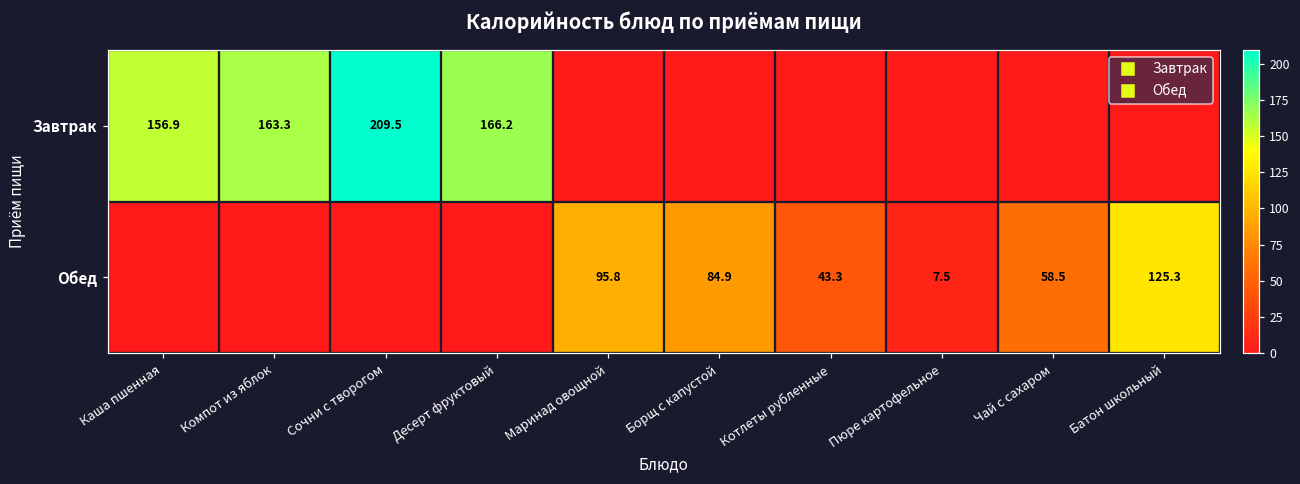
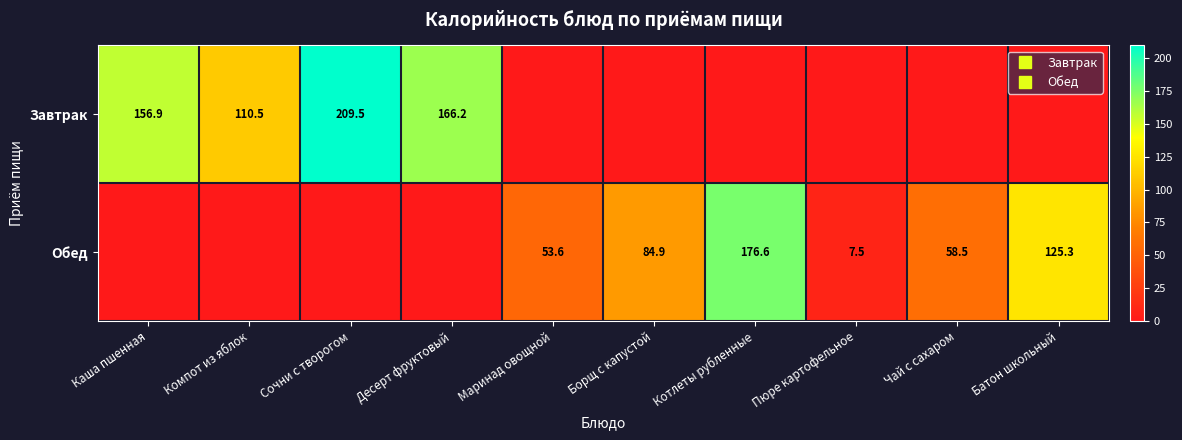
  {
    "Завтрак": {
      "Каша пшенная": 156.9,
-     "Компот из яблок": 163.3,
+     "Компот из яблок": 110.5,
      "Сочни с творогом": 209.5,
      "Десерт фруктовый": 166.2
    },
    "Обед": {
-     "Маринад овощной": 95.8,
+     "Маринад овощной": 53.6,
      "Борщ с капустой": 84.9,
-     "Котлеты рубленные": 43.3,
+     "Котлеты рубленные": 176.6,
      "Пюре картофельное": 7.5,
      "Чай с сахаром": 58.5,
      "Батон школьный": 125.3
    }
  }
